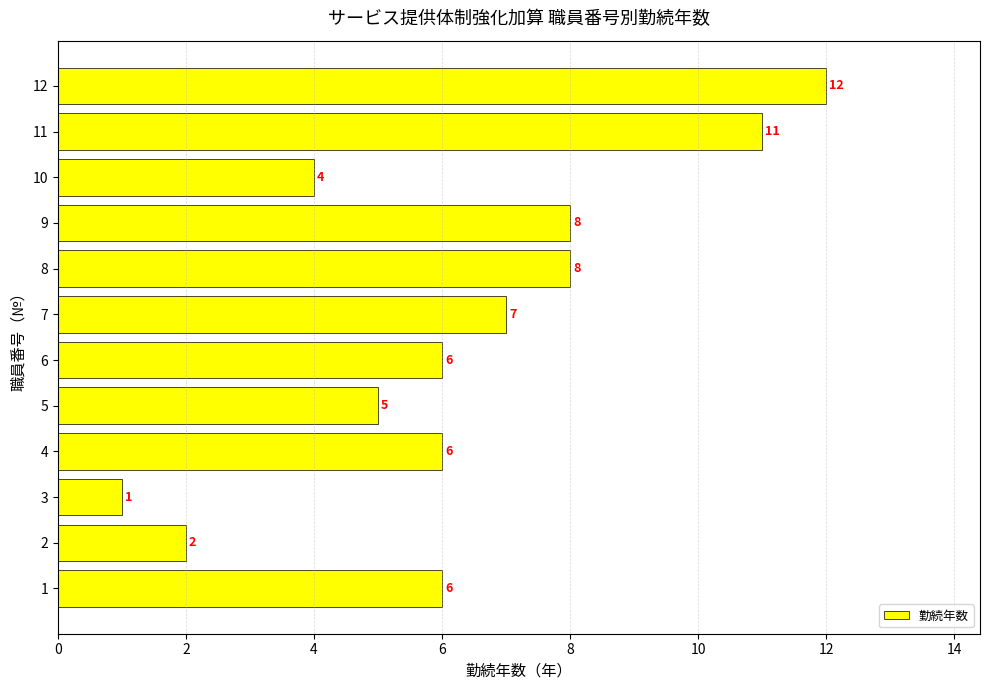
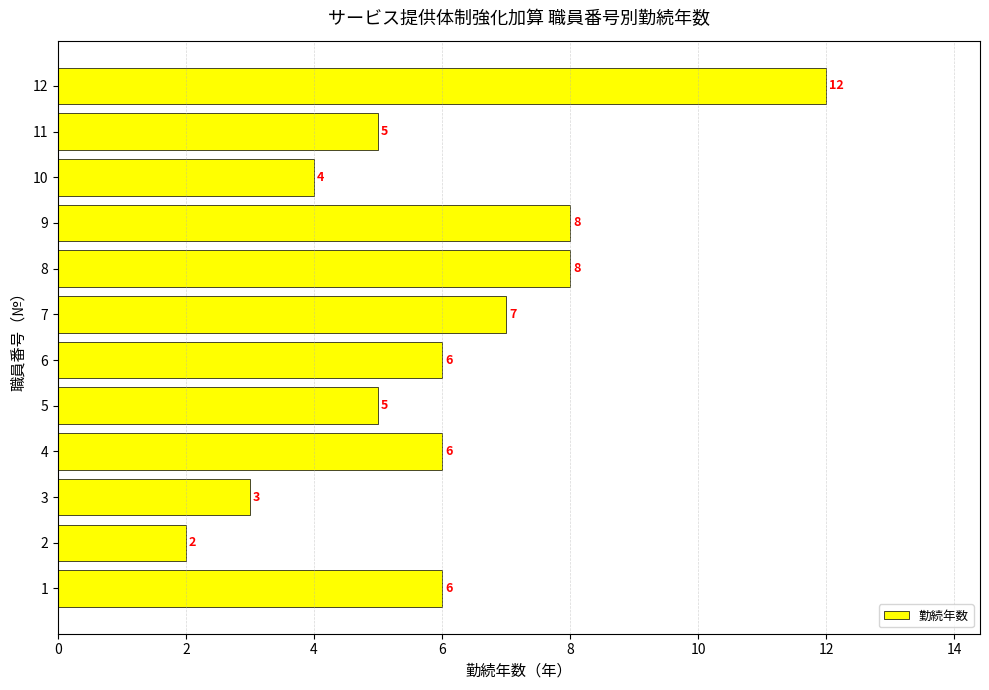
  {
    "12": 12,
-   "11": 11,
+   "11": 5,
    "10": 4,
    "9": 8,
    "8": 8,
    "7": 7,
    "6": 6,
    "5": 5,
    "4": 6,
-   "3": 1,
+   "3": 3,
    "2": 2,
    "1": 6
  }
